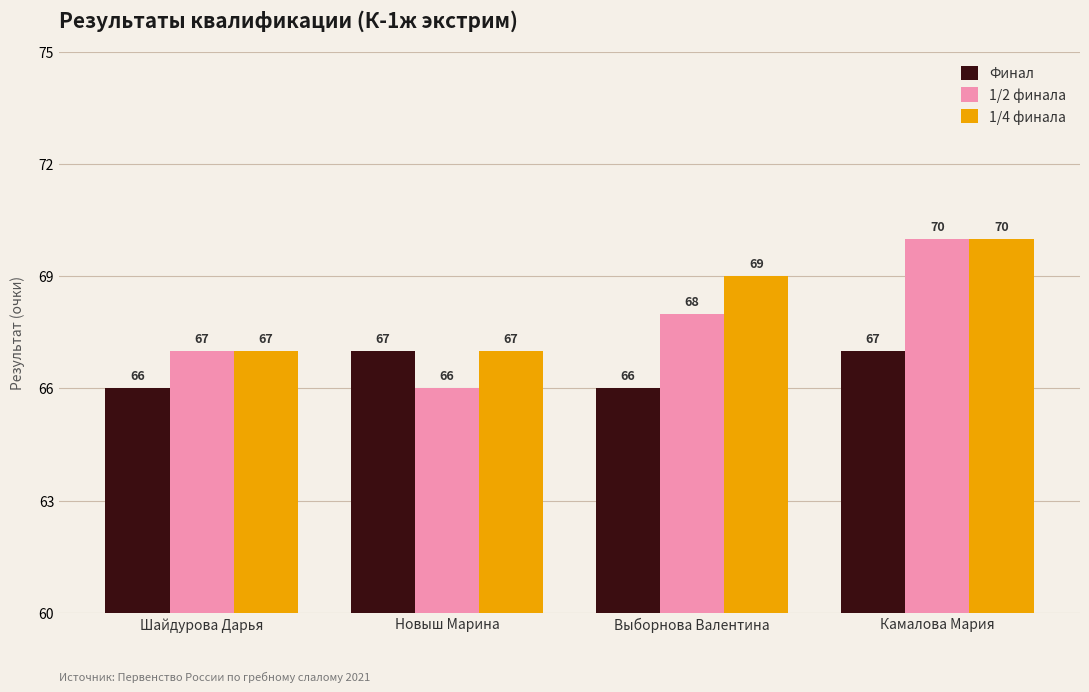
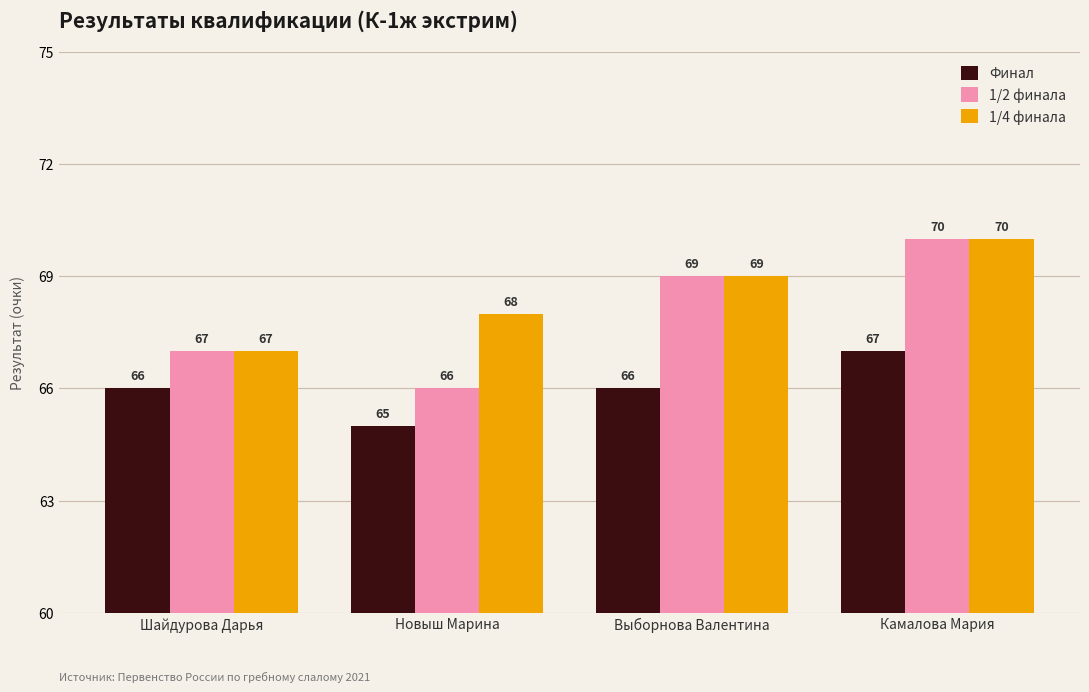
  {
    "Финал": {
      "Шайдурова Дарья": 66,
-     "Новыш Марина": 67,
+     "Новыш Марина": 65,
      "Выборнова Валентина": 66,
      "Камалова Мария": 67
    },
    "1/2 финала": {
      "Шайдурова Дарья": 67,
      "Новыш Марина": 66,
-     "Выборнова Валентина": 68,
+     "Выборнова Валентина": 69,
      "Камалова Мария": 70
    },
    "1/4 финала": {
      "Шайдурова Дарья": 67,
-     "Новыш Марина": 67,
+     "Новыш Марина": 68,
      "Выборнова Валентина": 69,
      "Камалова Мария": 70
    }
  }
